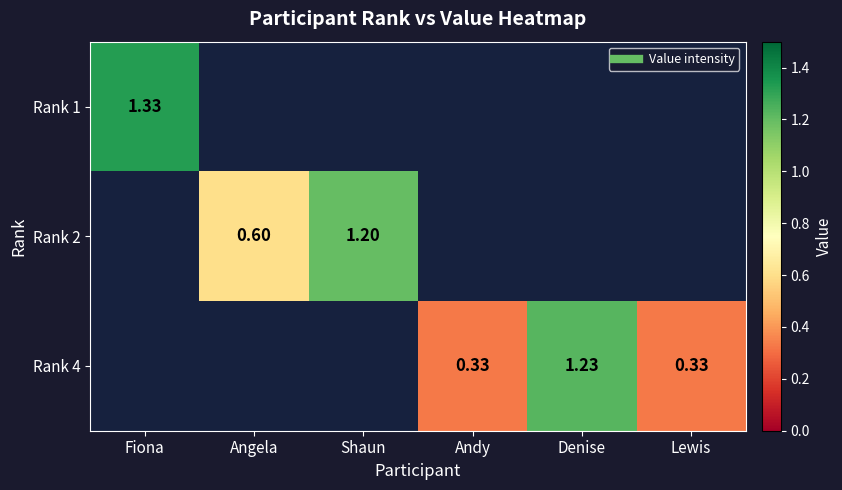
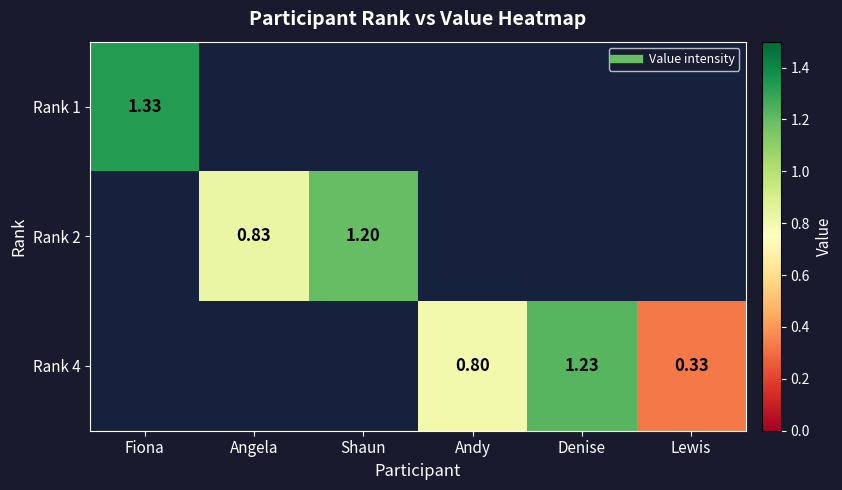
  {
    "Rank 1": {
      "Fiona": 1.33
    },
    "Rank 2": {
-     "Angela": 0.60,
+     "Angela": 0.83,
      "Shaun": 1.20
    },
    "Rank 4": {
-     "Andy": 0.33,
+     "Andy": 0.80,
      "Denise": 1.23,
      "Lewis": 0.33
    }
  }
